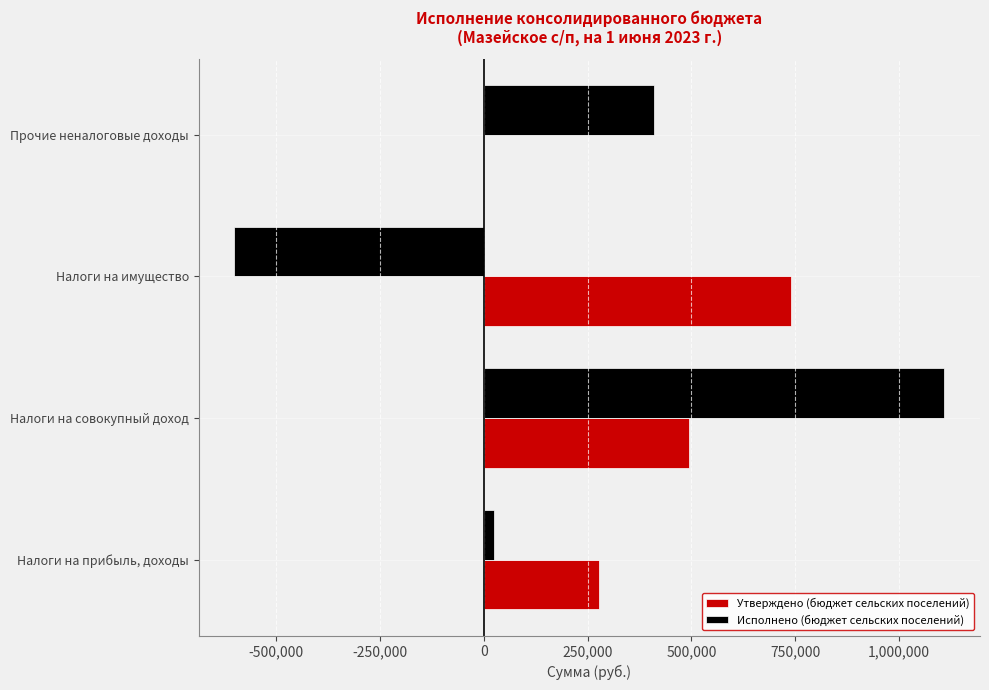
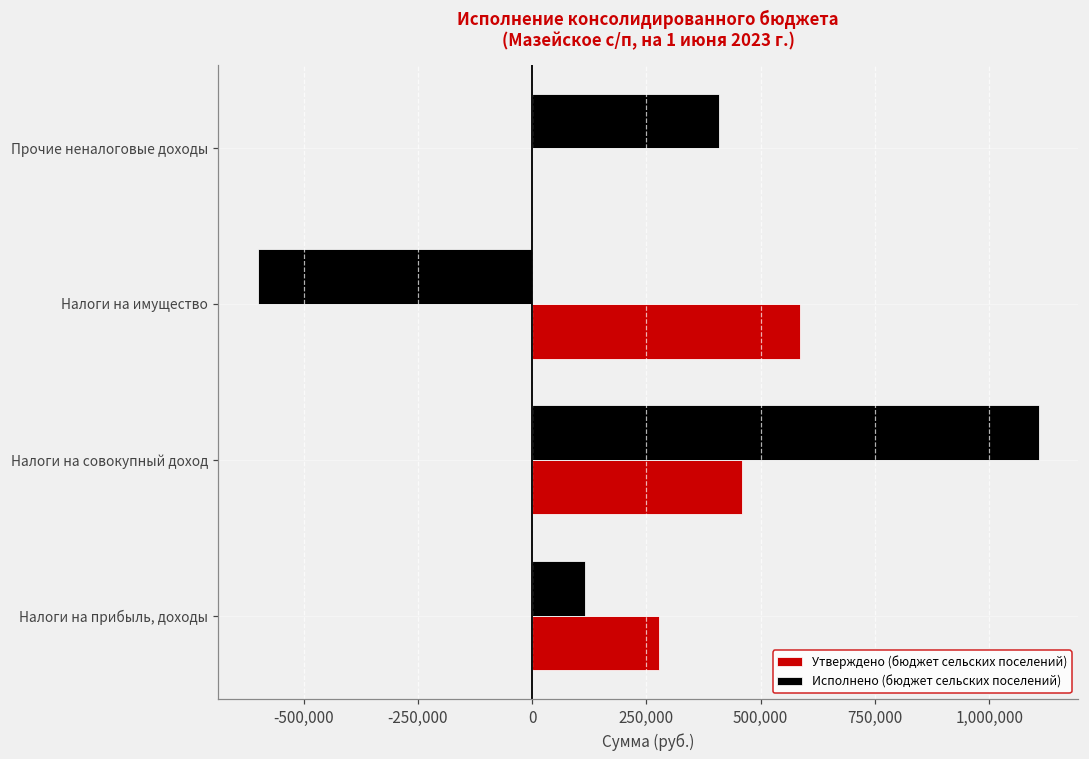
  {
    "Утверждено (бюджет сельских поселений)": {
      "Прочие неналоговые доходы": "0",
-     "Налоги на имущество": "740,000",
-     "Налоги на совокупный доход": "490,000",
+     "Налоги на имущество": "590,000",
+     "Налоги на совокупный доход": "460,000",
      "Налоги на прибыль, доходы": "280,000"
    },
    "Исполнено (бюджет сельских поселений)": {
      "Прочие неналоговые доходы": "410,000",
      "Налоги на имущество": "-600,000",
      "Налоги на совокупный доход": "1,110,000",
-     "Налоги на прибыль, доходы": "20,000"
+     "Налоги на прибыль, доходы": "120,000"
    }
  }
